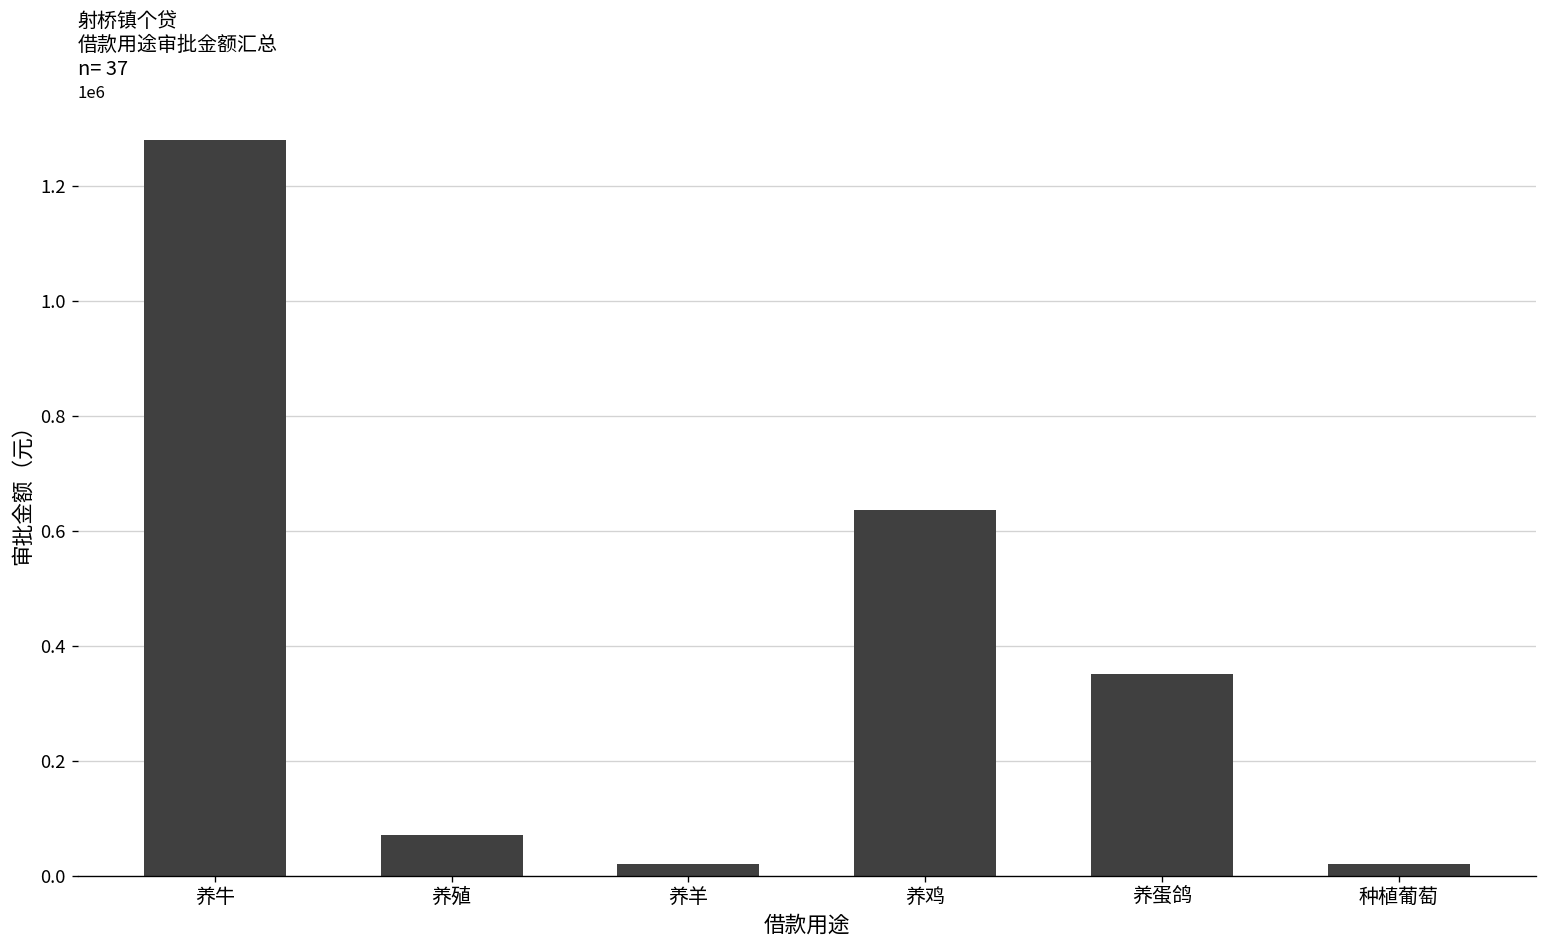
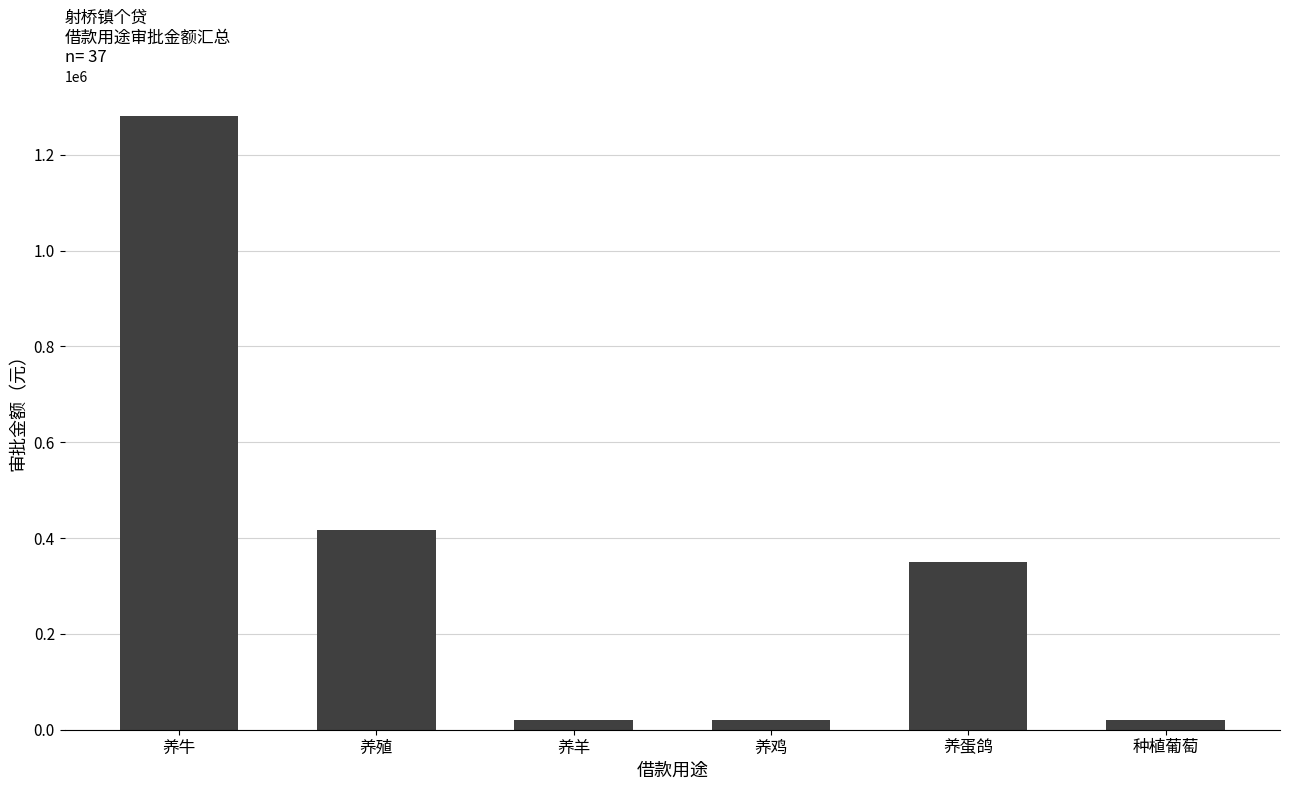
  {
    "养牛": 1280000,
-   "养殖": 70000,
+   "养殖": 420000,
    "养羊": 20000,
-   "养鸡": 640000,
+   "养鸡": 20000,
    "养蛋鸽": 350000,
    "种植葡萄": 20000
  }
